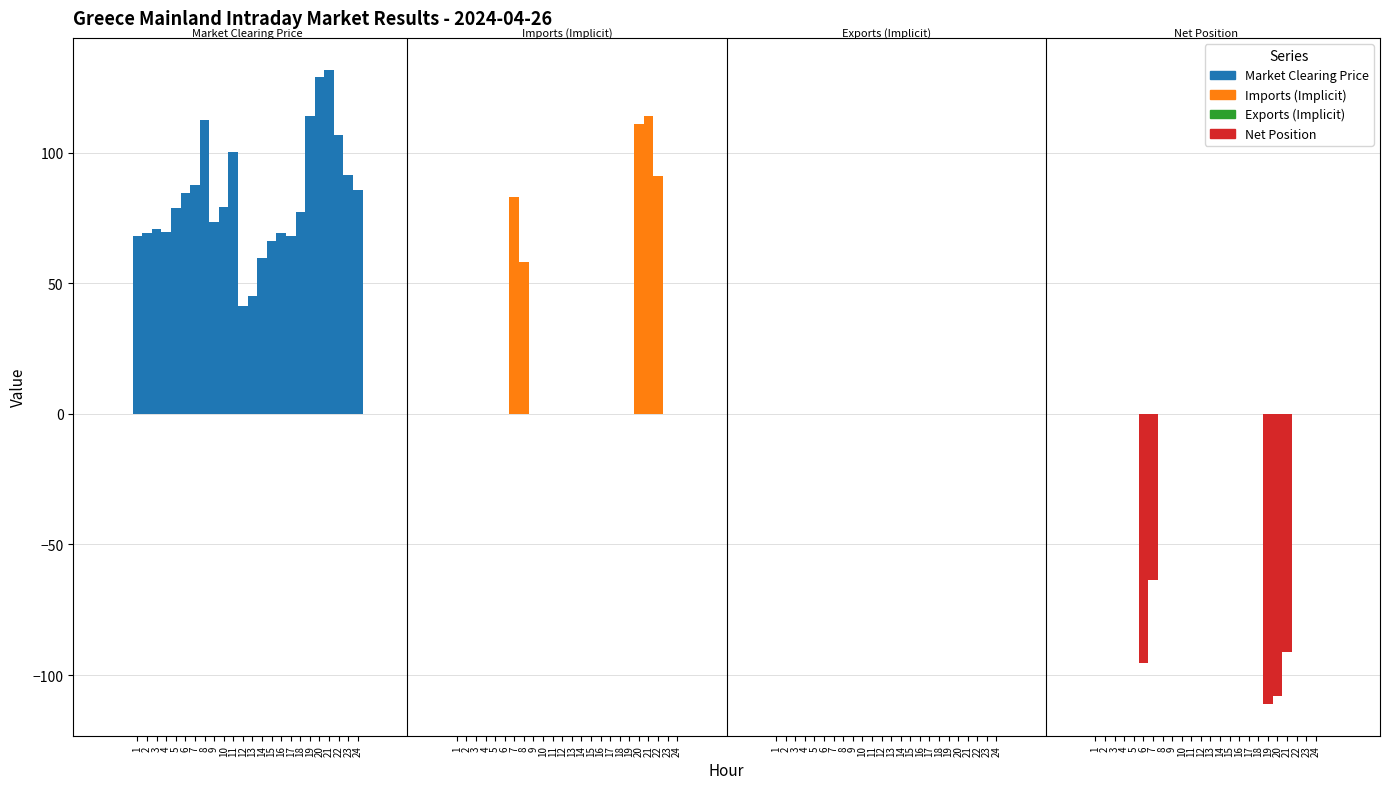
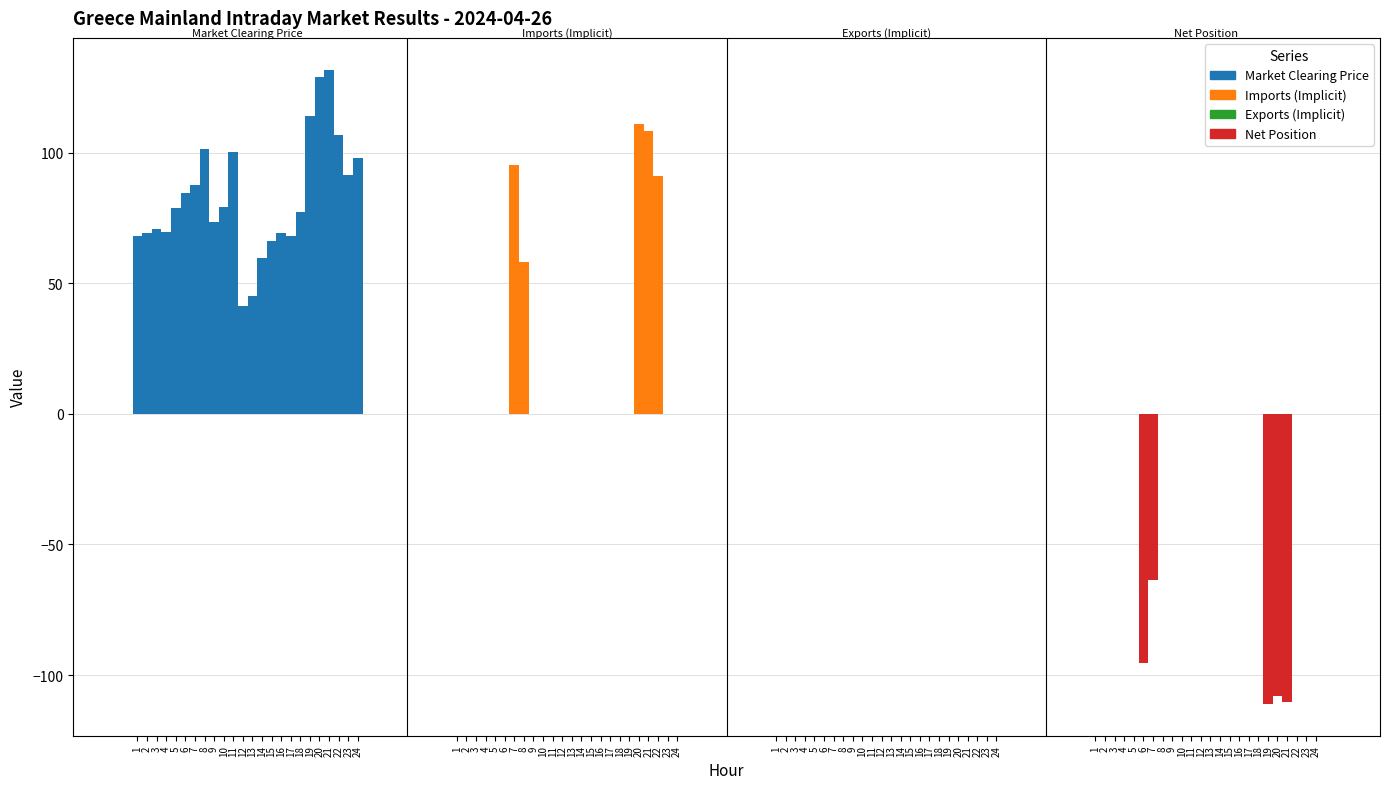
  {
    "Market Clearing Price": {
      "1": 68,
      "2": 69,
      "3": 71,
      "4": 70,
      "5": 79,
      "6": 85,
      "7": 88,
-     "8": 113,
+     "8": 102,
      "9": 73,
      "10": 79,
      "11": 100,
      "12": 41,
      "13": 45,
      "14": 60,
      "15": 66,
      "16": 69,
      "17": 68,
      "18": 77,
      "19": 114,
      "20": 129,
      "21": 132,
      "22": 107,
      "23": 91,
-     "24": 86
+     "24": 98
    },
    "Imports (Implicit)": {
      "1": 0,
      "2": 0,
      "3": 0,
      "4": 0,
      "5": 0,
      "6": 0,
-     "7": 83,
+     "7": 96,
      "8": 58,
      "9": 0,
      "10": 0,
      "11": 0,
      "12": 0,
      "13": 0,
      "14": 0,
      "15": 0,
      "16": 0,
      "17": 0,
      "18": 0,
      "19": 0,
      "20": 111,
-     "21": 114,
+     "21": 108,
      "22": 91,
      "23": 0,
      "24": 0
    },
    "Exports (Implicit)": {
      "1": 0,
      "2": 0,
      "3": 0,
      "4": 0,
      "5": 0,
      "6": 0,
      "7": 0,
      "8": 0,
      "9": 0,
      "10": 0,
      "11": 0,
      "12": 0,
      "13": 0,
      "14": 0,
      "15": 0,
      "16": 0,
      "17": 0,
      "18": 0,
      "19": 0,
      "20": 0,
      "21": 0,
      "22": 0,
      "23": 0,
      "24": 0
    },
    "Net Position": {
      "1": 0,
      "2": 0,
      "3": 0,
      "4": 0,
      "5": 0,
      "6": -96,
      "7": -64,
      "8": 0,
      "9": 0,
      "10": 0,
      "11": 0,
      "12": 0,
      "13": 0,
      "14": 0,
      "15": 0,
      "16": 0,
      "17": 0,
      "18": 0,
      "19": -111,
      "20": -108,
-     "21": -91,
+     "21": -111,
      "22": 0,
      "23": 0,
      "24": 0
    }
  }
